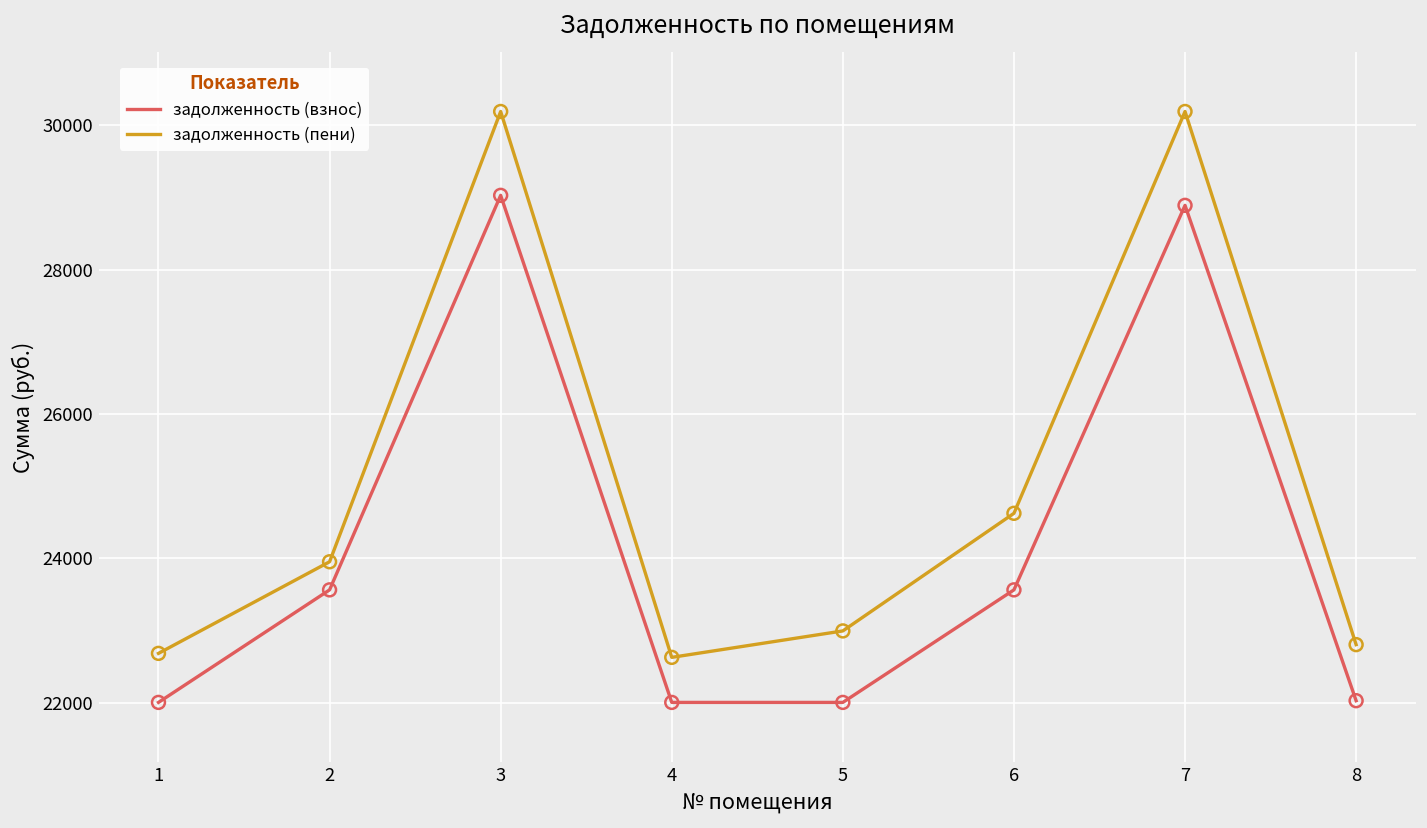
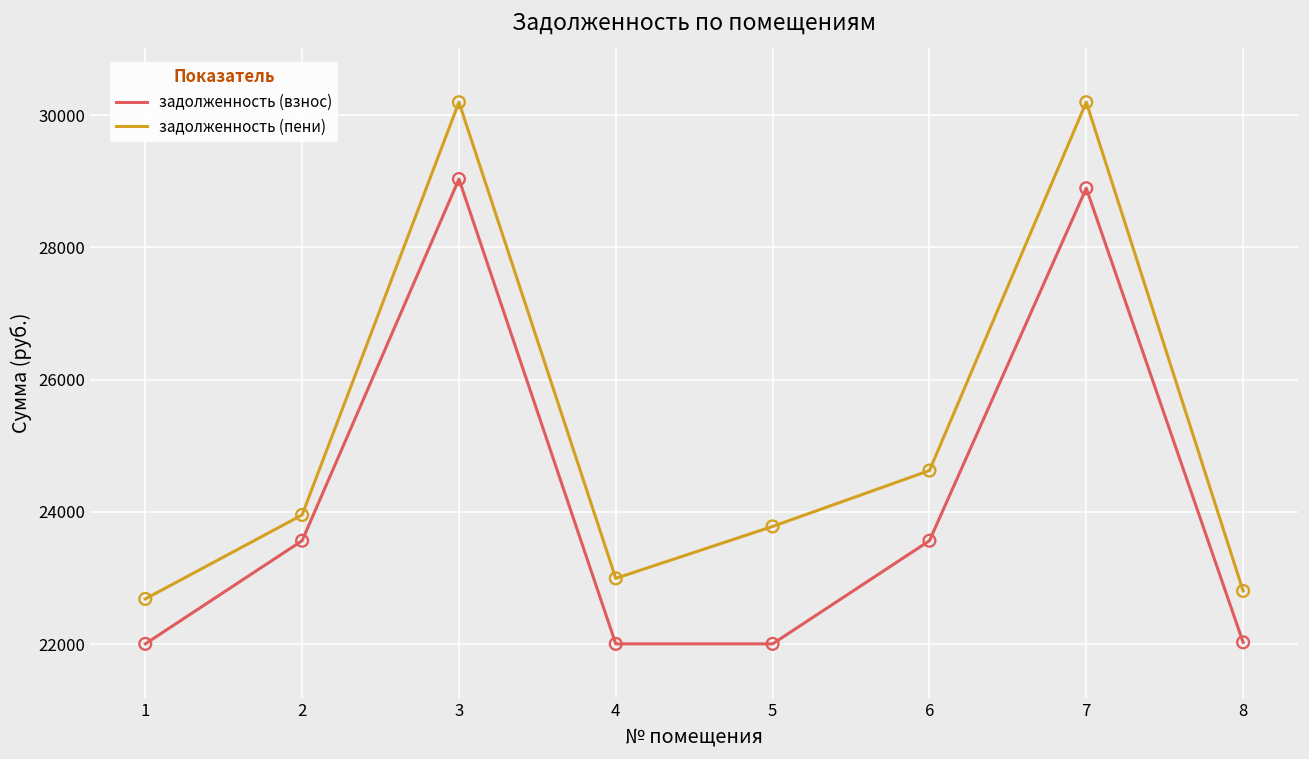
  {
    "задолженность (взнос)": {
      "1": 22000,
      "2": 23600,
      "3": 29000,
      "4": 22000,
      "5": 22000,
      "6": 23600,
      "7": 28900,
      "8": 22000
    },
    "задолженность (пени)": {
      "1": 22700,
      "2": 24000,
      "3": 30200,
-     "4": 22600,
-     "5": 23000,
+     "4": 23000,
+     "5": 23800,
      "6": 24600,
      "7": 30200,
      "8": 22800
    }
  }
